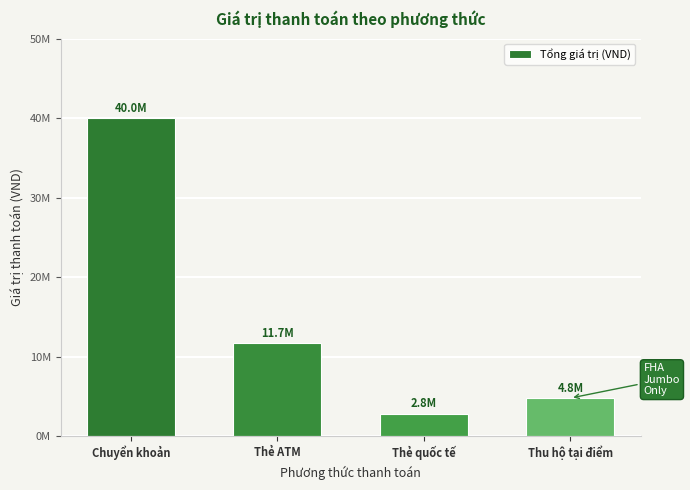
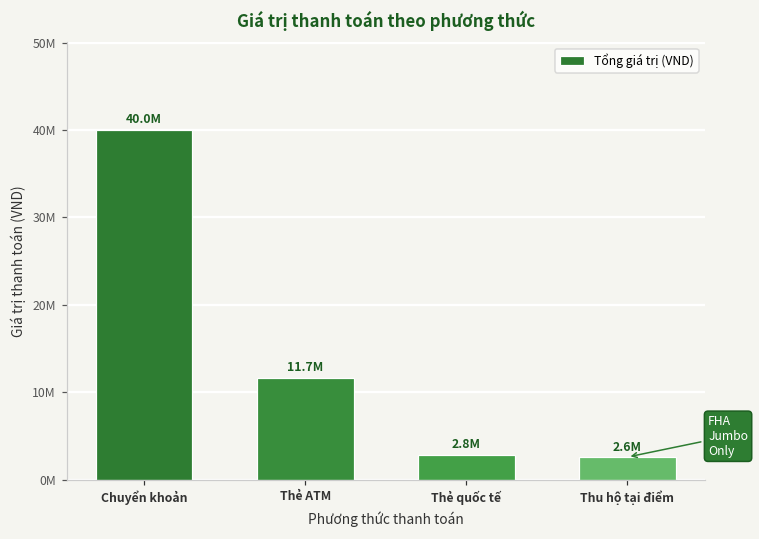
  {
    "Chuyển khoản": "40.0M",
    "Thẻ ATM": "11.7M",
    "Thẻ quốc tế": "2.8M",
-   "Thu hộ tại điểm": "4.8M"
+   "Thu hộ tại điểm": "2.6M"
  }
